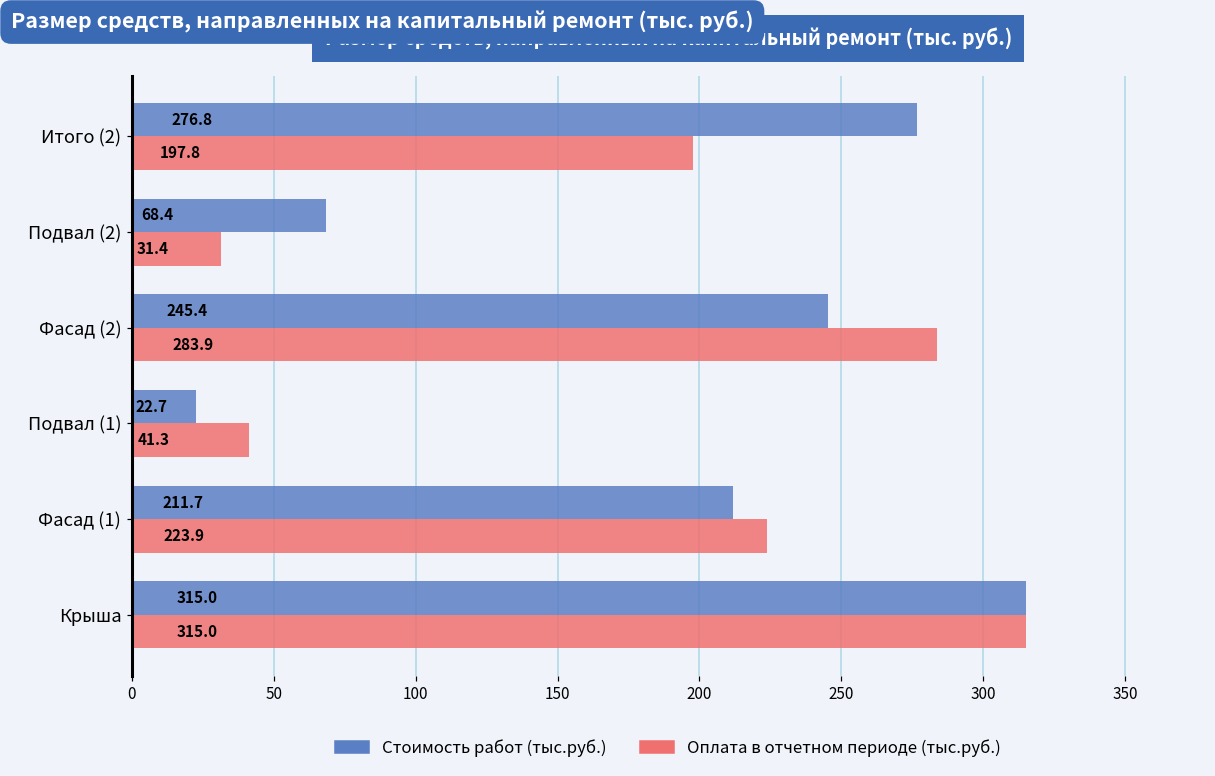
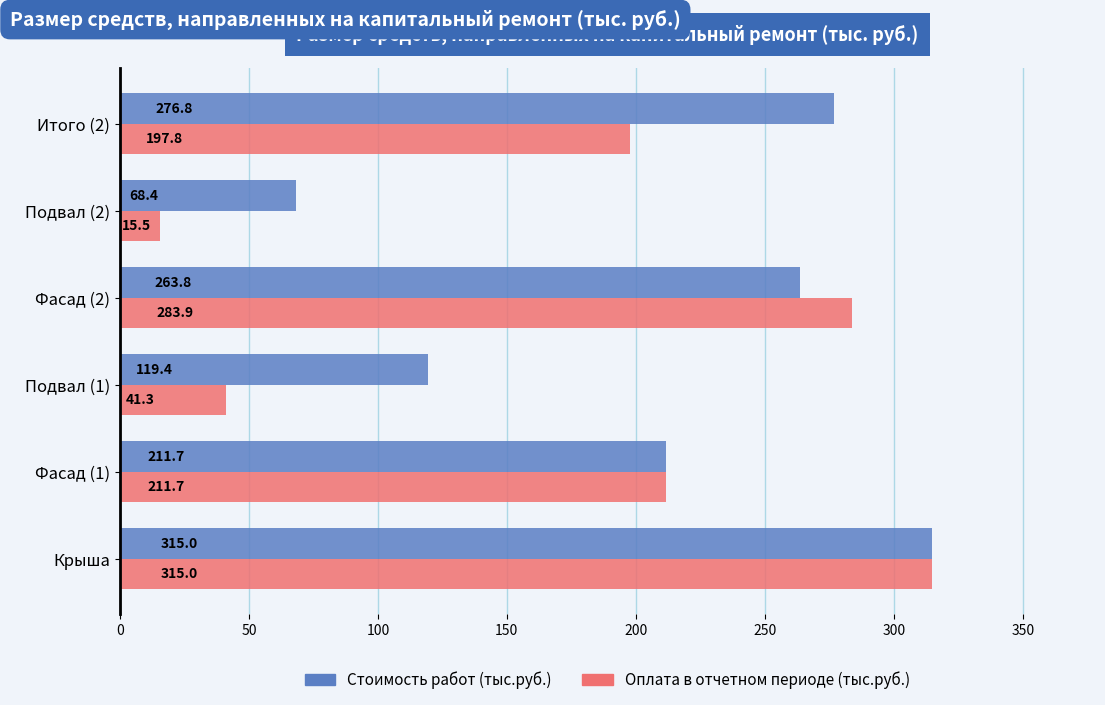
  {
    "Стоимость работ (тыс.руб.)": {
      "Итого (2)": 276.8,
      "Подвал (2)": 68.4,
-     "Фасад (2)": 245.4,
-     "Подвал (1)": 22.7,
+     "Фасад (2)": 263.8,
+     "Подвал (1)": 119.4,
      "Фасад (1)": 211.7,
      "Крыша": 315.0
    },
    "Оплата в отчетном периоде (тыс.руб.)": {
      "Итого (2)": 197.8,
-     "Подвал (2)": 31.4,
+     "Подвал (2)": 15.5,
      "Фасад (2)": 283.9,
      "Подвал (1)": 41.3,
-     "Фасад (1)": 223.9,
+     "Фасад (1)": 211.7,
      "Крыша": 315.0
    }
  }
